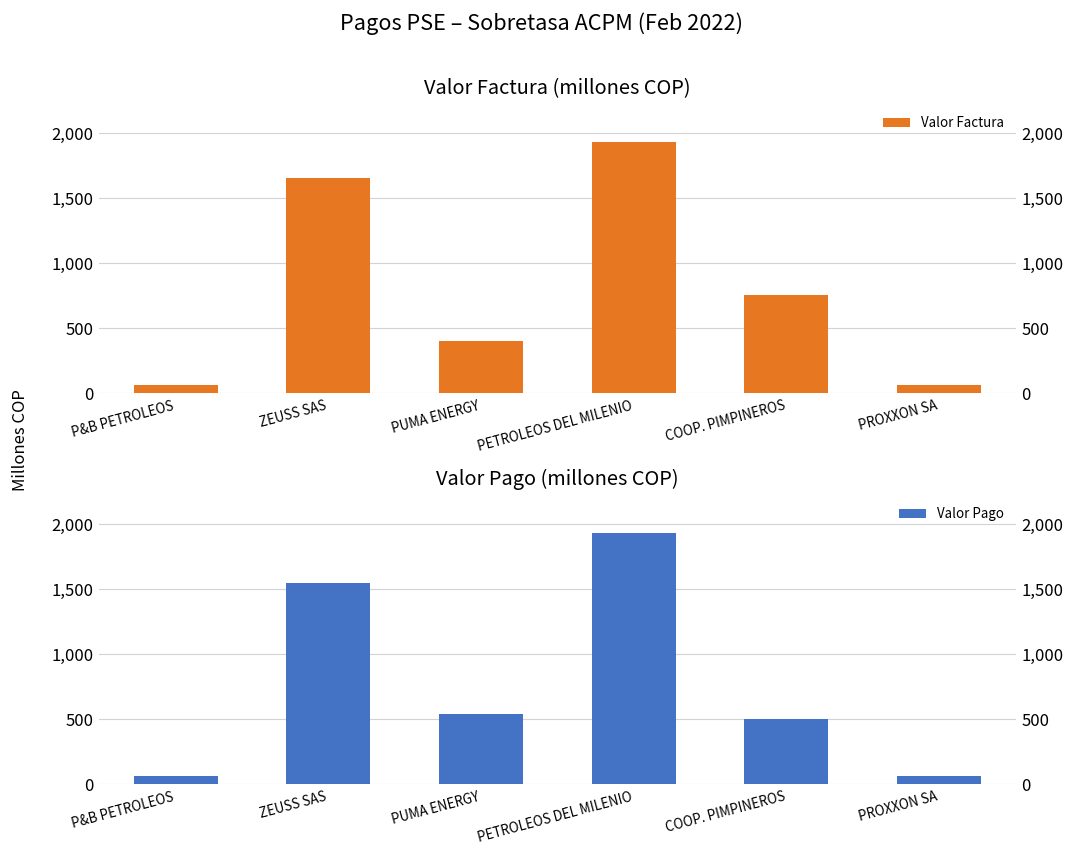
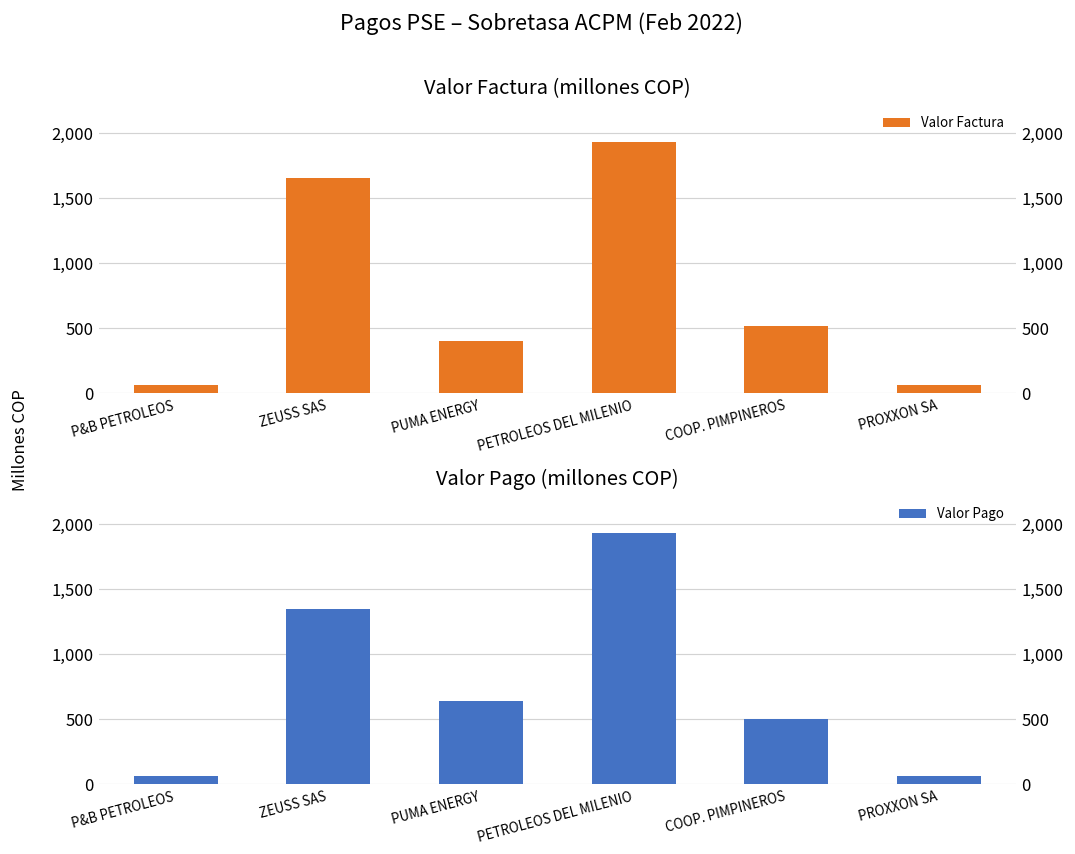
  {
    "Valor Factura (millones COP)": {
      "P&B PETROLEOS": "60",
      "ZEUSS SAS": "1,650",
      "PUMA ENERGY": "400",
      "PETROLEOS DEL MILENIO": "1,930",
-     "COOP. PIMPINEROS": "750",
+     "COOP. PIMPINEROS": "520",
      "PROXXON SA": "60"
    },
    "Valor Pago (millones COP)": {
      "P&B PETROLEOS": "60",
-     "ZEUSS SAS": "1,540",
-     "PUMA ENERGY": "540",
+     "ZEUSS SAS": "1,340",
+     "PUMA ENERGY": "640",
      "PETROLEOS DEL MILENIO": "1,930",
      "COOP. PIMPINEROS": "500",
      "PROXXON SA": "60"
    }
  }
